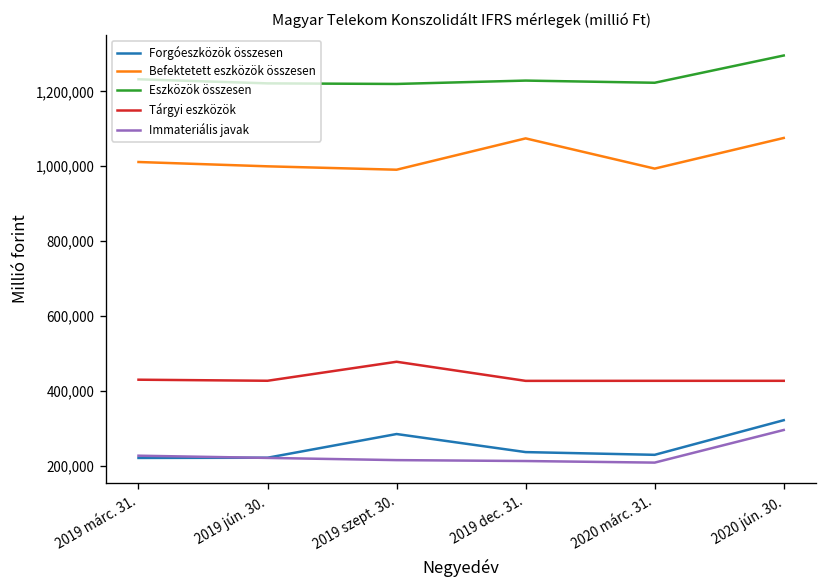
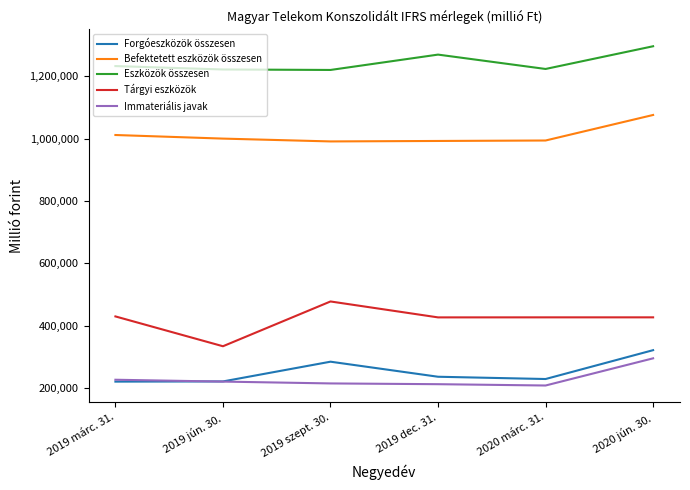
  {
    "Forgóeszközök összesen": {
      "2019 szept. 30.": "280,000",
      "2019 dec. 31.": "240,000",
      "2020 márc. 31.": "230,000",
      "2020 jún. 30.": "320,000"
    },
    "Befektetett eszközök összesen": {
      "2019 márc. 31.": "1,010,000",
      "2019 jún. 30.": "1,000,000",
      "2019 szept. 30.": "990,000",
-     "2019 dec. 31.": "1,070,000",
+     "2019 dec. 31.": "990,000",
      "2020 márc. 31.": "990,000",
      "2020 jún. 30.": "1,080,000"
    },
    "Eszközök összesen": {
      "2019 szept. 30.": "1,220,000",
-     "2019 dec. 31.": "1,230,000",
+     "2019 dec. 31.": "1,270,000",
      "2020 márc. 31.": "1,220,000",
      "2020 jún. 30.": "1,300,000"
    },
    "Tárgyi eszközök": {
      "2019 márc. 31.": "430,000",
-     "2019 jún. 30.": "430,000",
+     "2019 jún. 30.": "330,000",
      "2019 szept. 30.": "480,000",
      "2019 dec. 31.": "430,000",
      "2020 márc. 31.": "430,000",
      "2020 jún. 30.": "430,000"
    },
    "Immateriális javak": {
      "2019 szept. 30.": "220,000",
      "2019 dec. 31.": "210,000",
      "2020 márc. 31.": "210,000",
      "2020 jún. 30.": "300,000"
    }
  }
